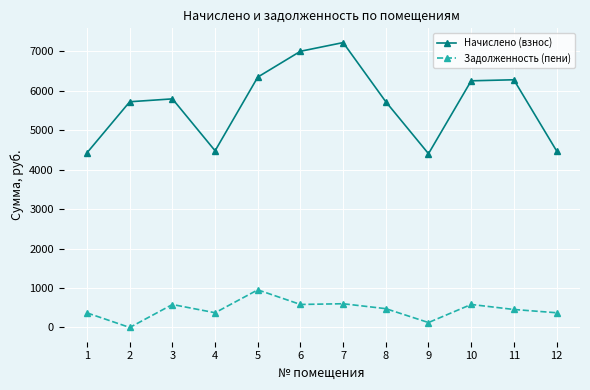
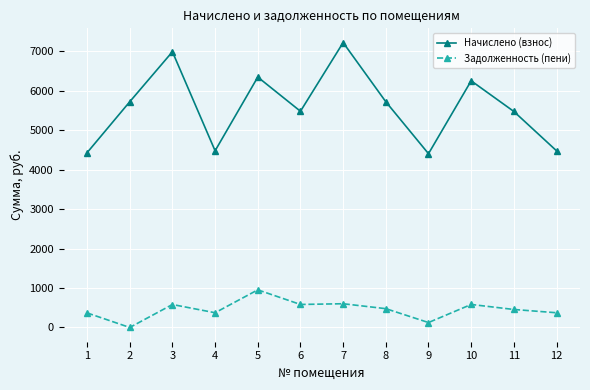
  {
    "Начислено (взнос)": {
      "1": 4400,
      "2": 5700,
-     "3": 5800,
+     "3": 7000,
      "4": 4500,
      "5": 6400,
-     "6": 7000,
+     "6": 5500,
      "7": 7200,
      "8": 5700,
      "9": 4400,
      "10": 6300,
-     "11": 6300,
+     "11": 5500,
      "12": 4500
    },
    "Задолженность (пени)": {
      "1": 400,
      "2": 0,
      "3": 600,
      "4": 400,
      "5": 1000,
      "6": 600,
      "7": 600,
      "8": 500,
      "9": 100,
      "10": 600,
      "11": 500,
      "12": 400
    }
  }
